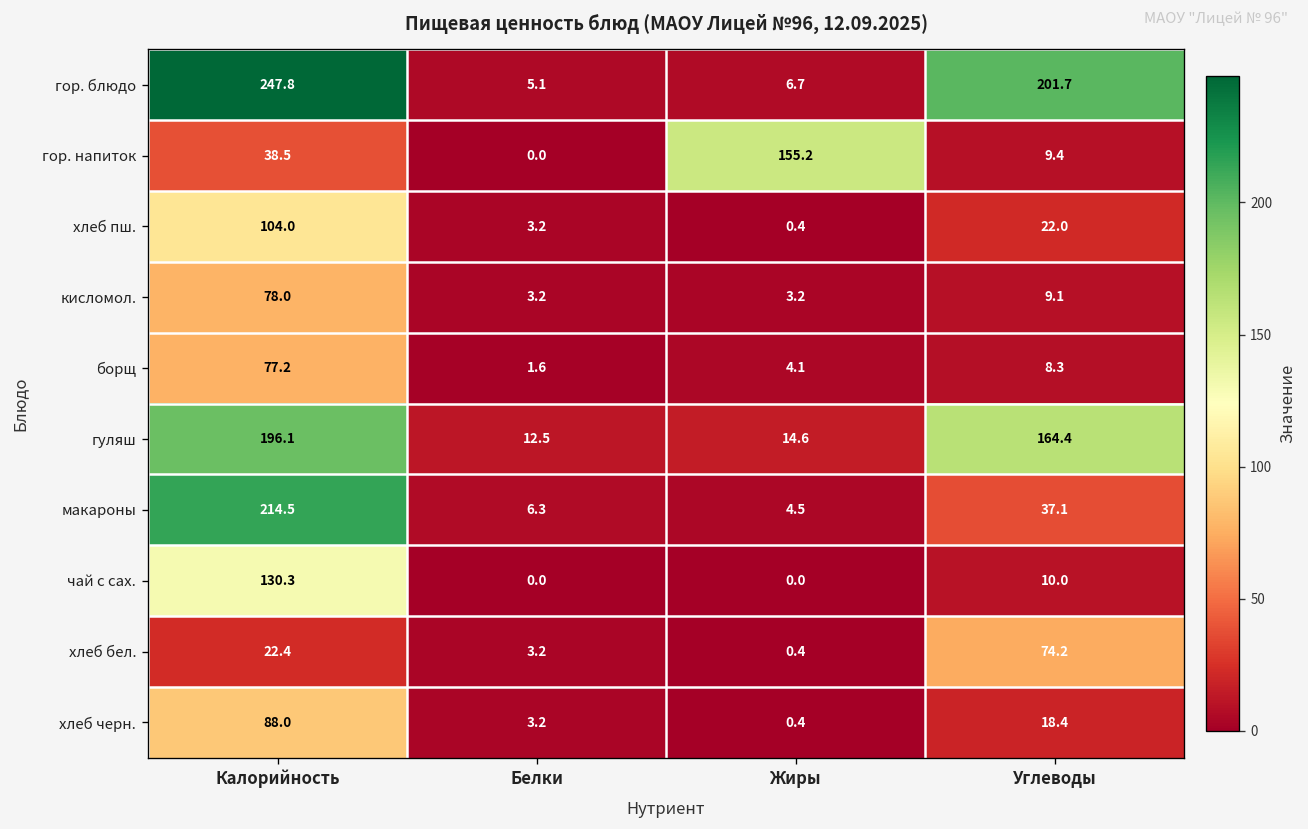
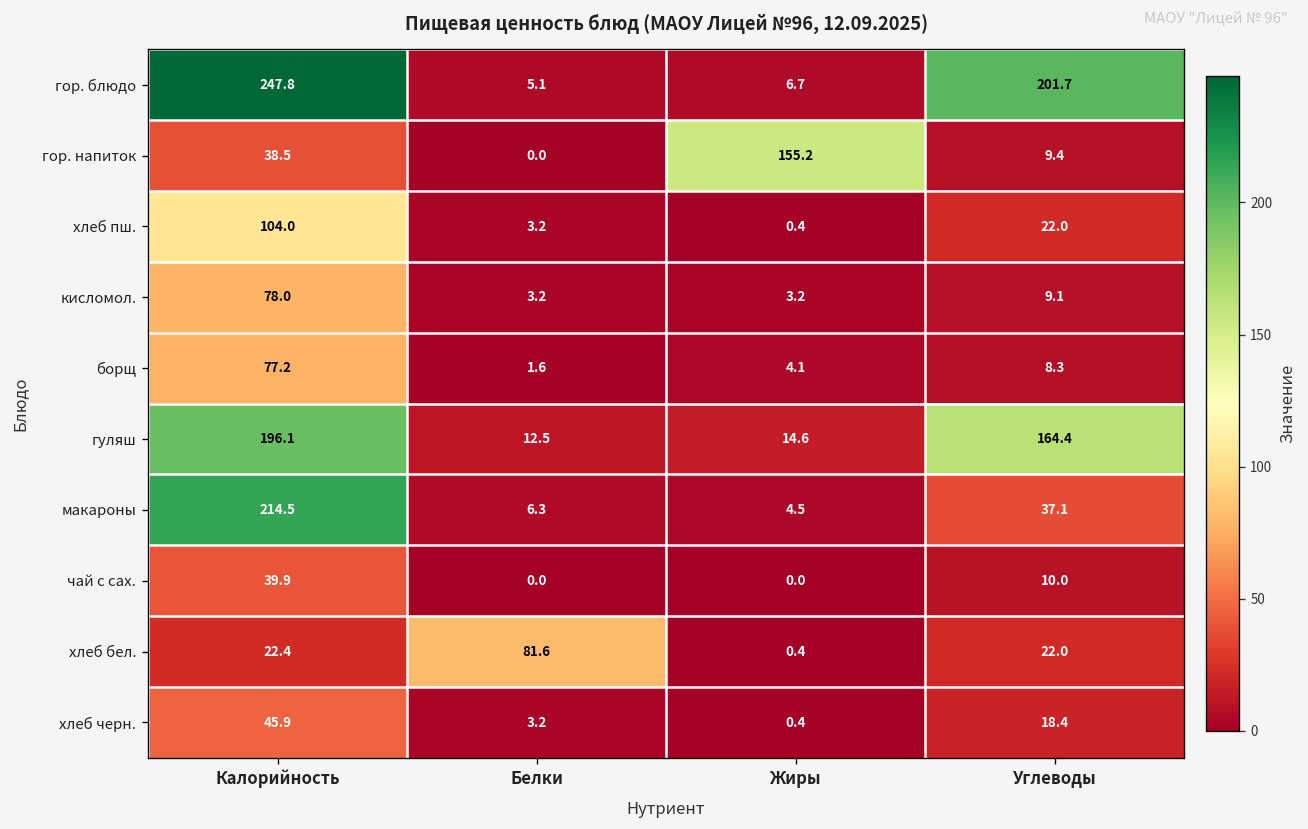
  {
    "гор. блюдо": {
      "Калорийность": 247.8,
      "Белки": 5.1,
      "Жиры": 6.7,
      "Углеводы": 201.7
    },
    "гор. напиток": {
      "Калорийность": 38.5,
      "Белки": 0.0,
      "Жиры": 155.2,
      "Углеводы": 9.4
    },
    "хлеб пш.": {
      "Калорийность": 104.0,
      "Белки": 3.2,
      "Жиры": 0.4,
      "Углеводы": 22.0
    },
    "кисломол.": {
      "Калорийность": 78.0,
      "Белки": 3.2,
      "Жиры": 3.2,
      "Углеводы": 9.1
    },
    "борщ": {
      "Калорийность": 77.2,
      "Белки": 1.6,
      "Жиры": 4.1,
      "Углеводы": 8.3
    },
    "гуляш": {
      "Калорийность": 196.1,
      "Белки": 12.5,
      "Жиры": 14.6,
      "Углеводы": 164.4
    },
    "макароны": {
      "Калорийность": 214.5,
      "Белки": 6.3,
      "Жиры": 4.5,
      "Углеводы": 37.1
    },
    "чай с сах.": {
-     "Калорийность": 130.3,
+     "Калорийность": 39.9,
      "Белки": 0.0,
      "Жиры": 0.0,
      "Углеводы": 10.0
    },
    "хлеб бел.": {
      "Калорийность": 22.4,
-     "Белки": 3.2,
+     "Белки": 81.6,
      "Жиры": 0.4,
-     "Углеводы": 74.2
+     "Углеводы": 22.0
    },
    "хлеб черн.": {
-     "Калорийность": 88.0,
+     "Калорийность": 45.9,
      "Белки": 3.2,
      "Жиры": 0.4,
      "Углеводы": 18.4
    }
  }
